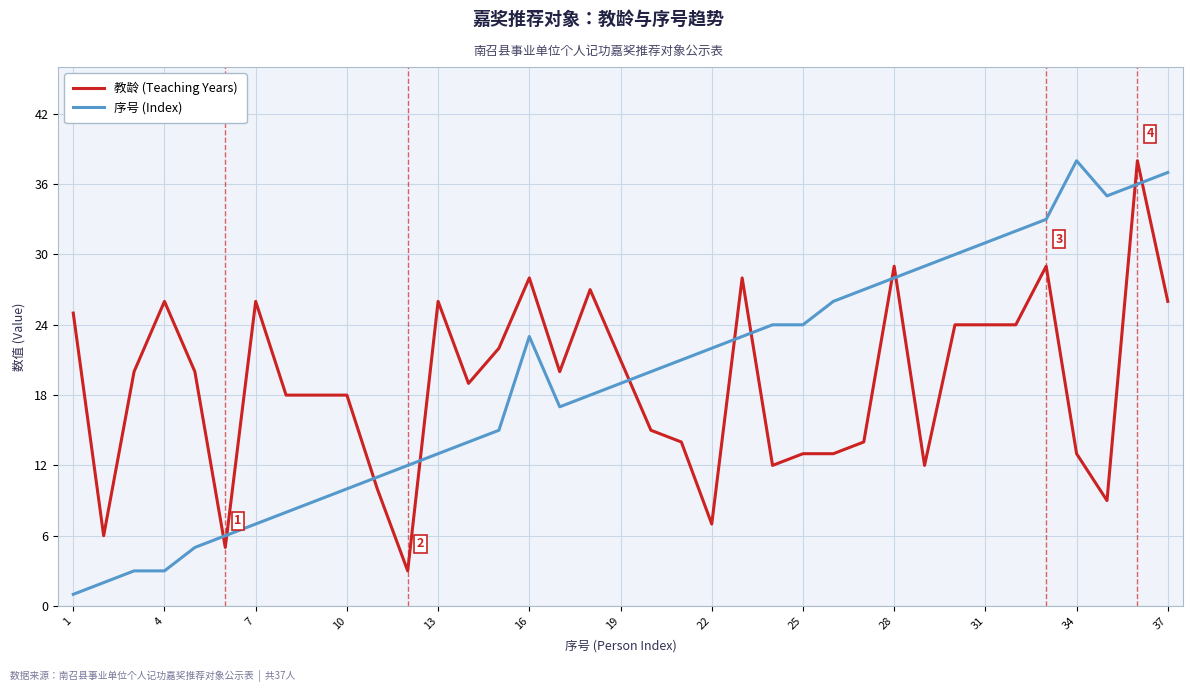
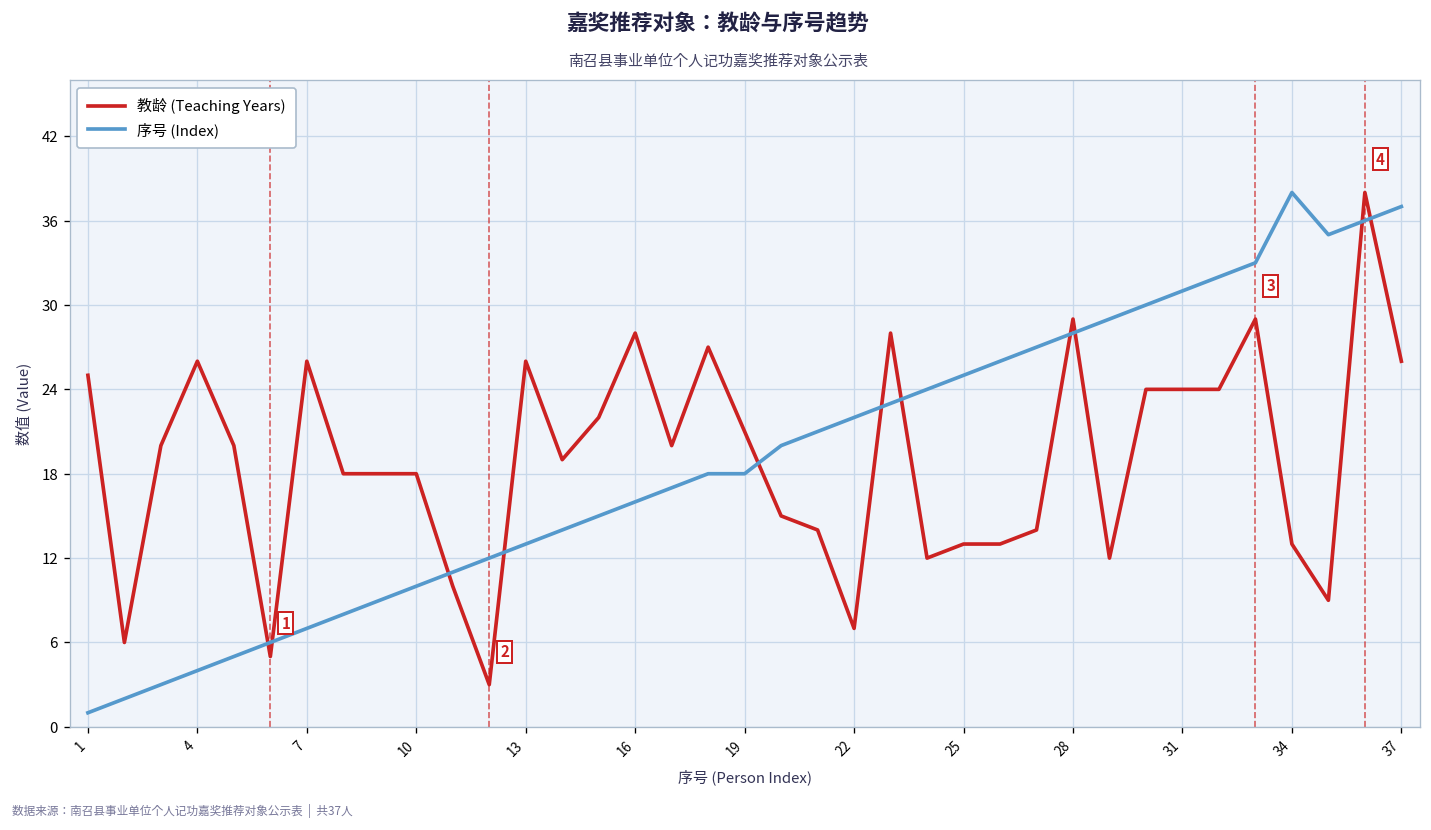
  {
    "教龄 (Teaching Years)": {
      "1": 25,
      "4": 26,
      "7": 26,
      "10": 18,
      "13": 26,
      "16": 28,
      "19": 21,
      "22": 7,
      "25": 13,
      "28": 29,
      "31": 24,
      "34": 13,
      "37": 26
    },
    "序号 (Index)": {
      "1": 1,
-     "4": 3,
+     "4": 4,
      "7": 7,
      "10": 10,
      "13": 13,
-     "16": 23,
-     "19": 19,
+     "16": 16,
+     "19": 18,
      "22": 22,
-     "25": 24,
+     "25": 25,
      "28": 28,
      "31": 31,
      "34": 38,
      "37": 37
    }
  }
